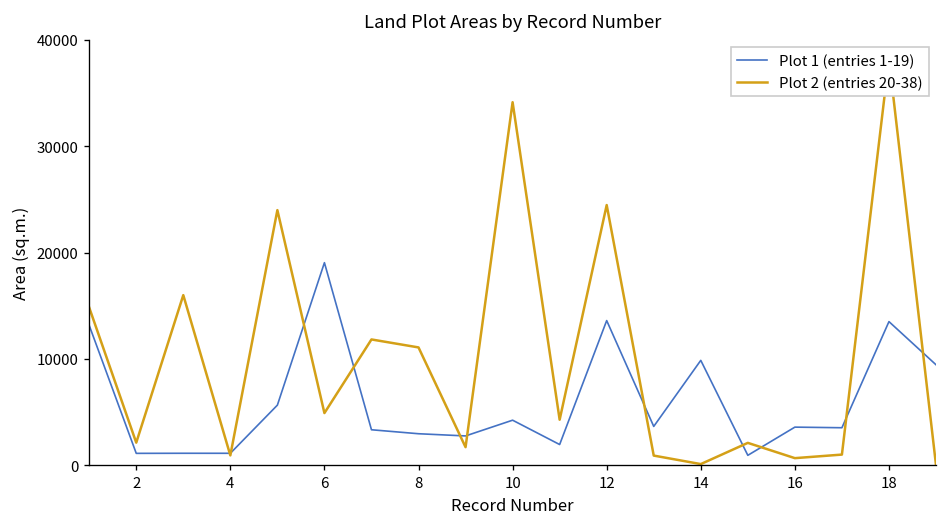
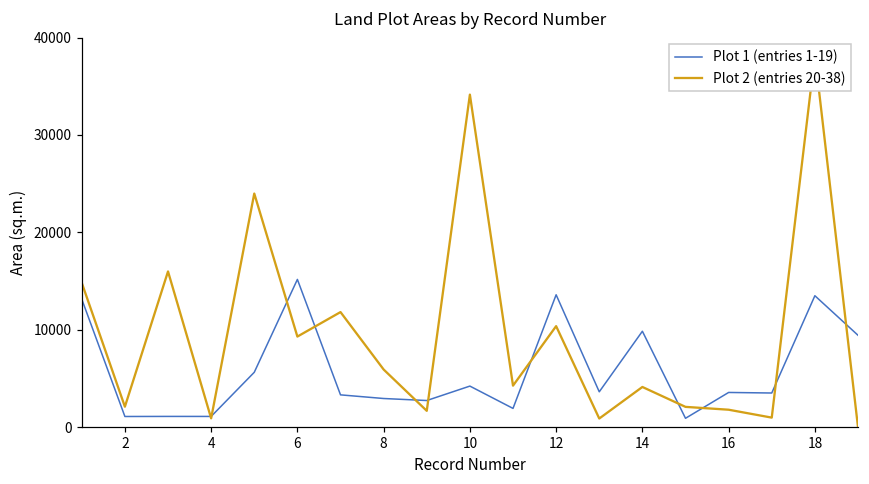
  {
    "Plot 1 (entries 1-19)": {
      "2": 1000,
-     "6": 19000,
+     "6": 15000,
      "8": 3000,
      "10": 4000,
      "12": 14000,
      "14": 10000,
      "16": 4000,
      "18": 14000
    },
    "Plot 2 (entries 20-38)": {
      "2": 2000,
-     "6": 5000,
-     "8": 11000,
+     "6": 9000,
+     "8": 6000,
      "10": 34000,
-     "12": 24000,
-     "14": 0,
-     "16": 1000
+     "12": 10000,
+     "14": 4000,
+     "16": 2000
    }
  }
